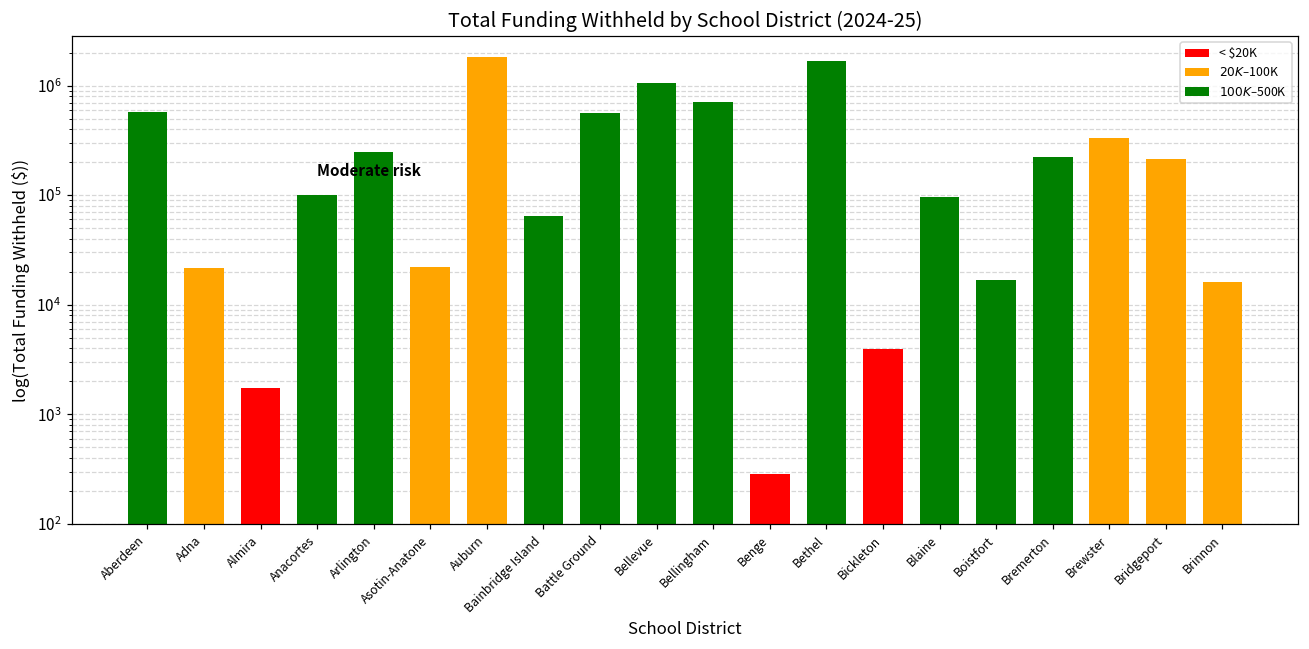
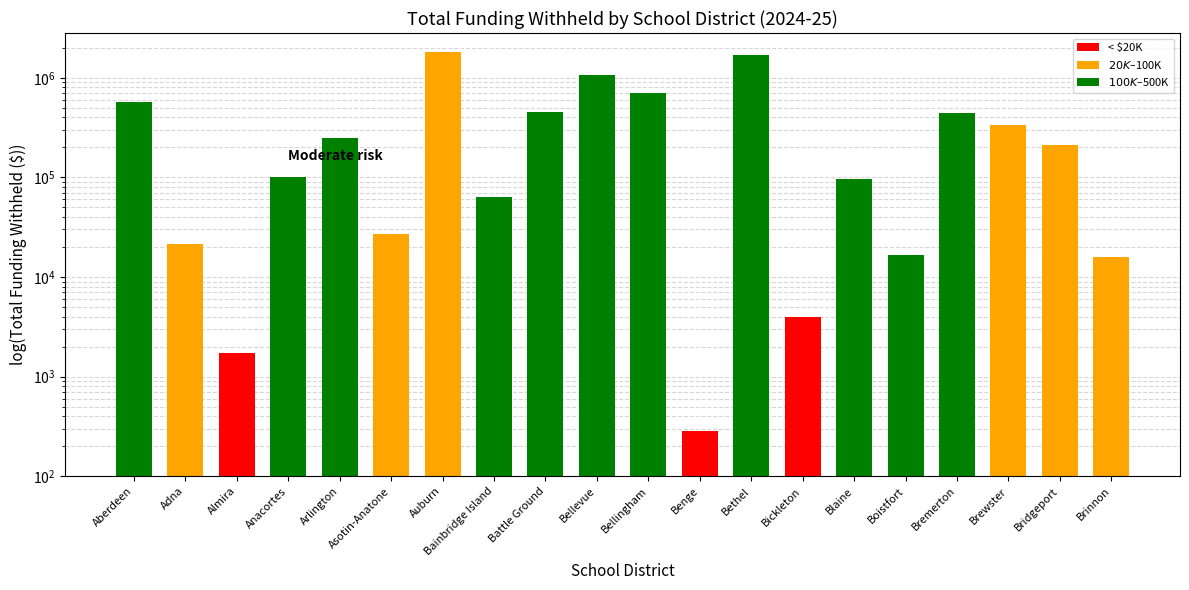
  {
    "Aberdeen": 600000,
    "Adna": 22000,
    "Almira": 1700,
    "Anacortes": 100000,
    "Arlington": 250000,
-   "Asotin-Anatone": 22000,
+   "Asotin-Anatone": 27000,
    "Auburn": 1800000,
    "Bainbridge Island": 60000,
-   "Battle Ground": 600000,
+   "Battle Ground": 500000,
    "Bellevue": 1100000,
    "Bellingham": 700000,
    "Benge": 290,
    "Bethel": 1700000,
    "Bickleton": 3900,
    "Blaine": 100000,
    "Boistfort": 17000,
-   "Bremerton": 220000,
+   "Bremerton": 400000,
    "Brewster": 330000,
    "Bridgeport": 210000,
    "Brinnon": 16000
  }
